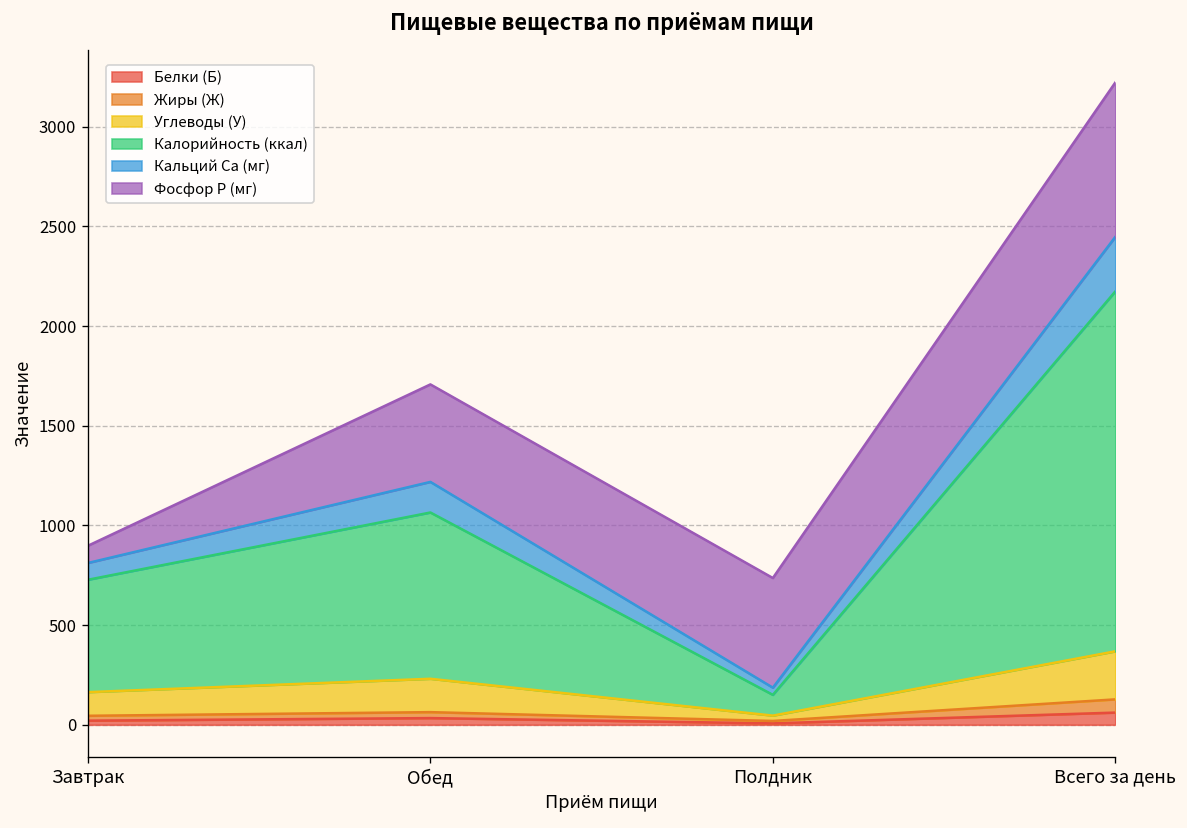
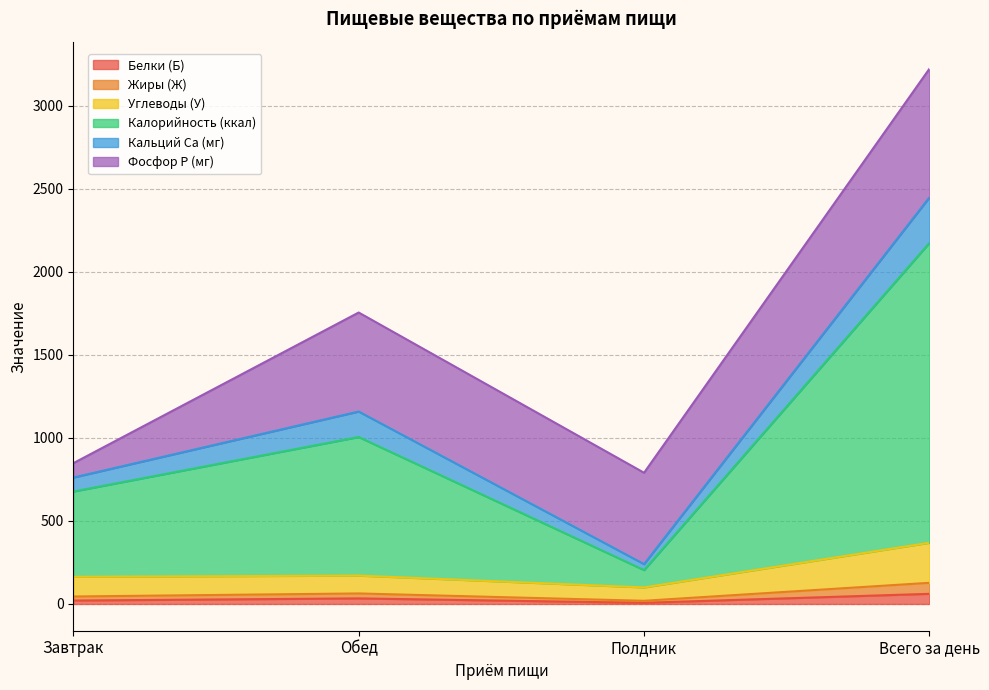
  {
    "Углеводы (У)": {
      "Завтрак": 120,
-     "Обед": 170,
-     "Полдник": 30,
+     "Обед": 110,
+     "Полдник": 80,
      "Всего за день": 240
    },
    "Калорийность (ккал)": {
-     "Завтрак": 560,
+     "Завтрак": 510,
      "Обед": 830,
      "Полдник": 100,
      "Всего за день": 1810
    },
    "Кальций Ca (мг)": {
      "Завтрак": 80,
      "Обед": 150,
      "Полдник": 40,
      "Всего за день": 270
    },
    "Фосфор P (мг)": {
      "Завтрак": 90,
-     "Обед": 490,
+     "Обед": 600,
      "Полдник": 550,
      "Всего за день": 770
    }
  }
